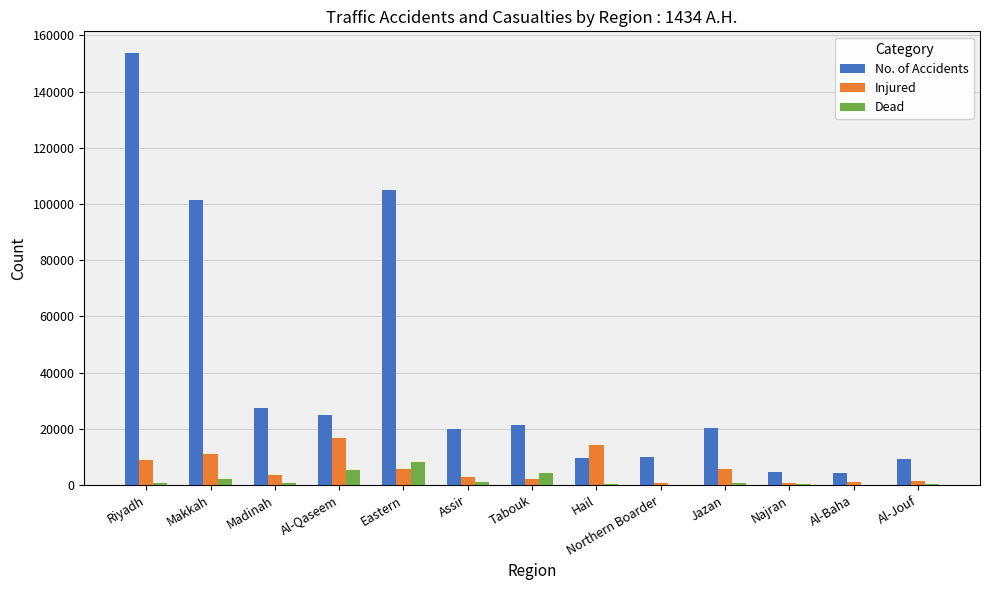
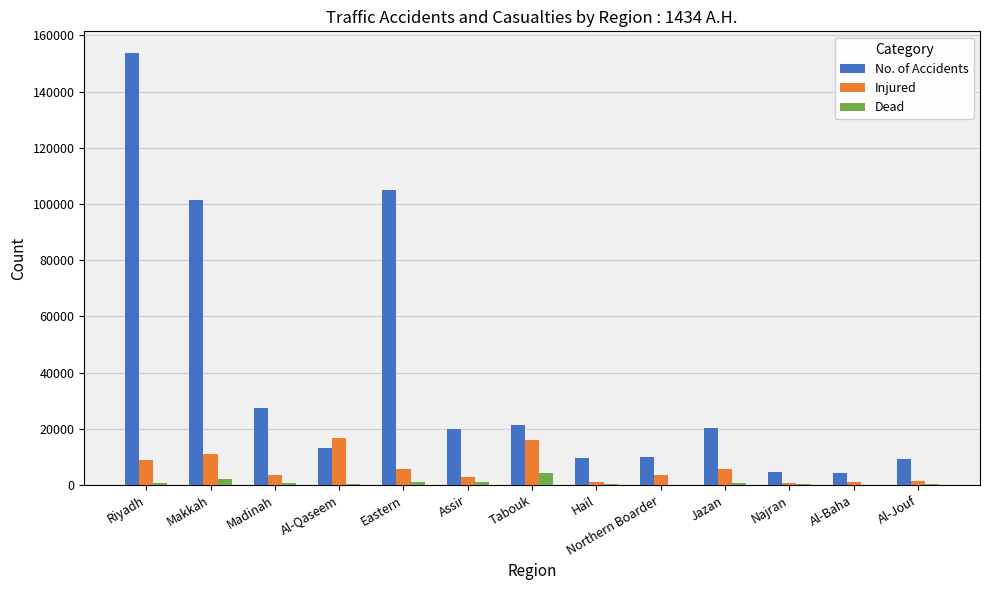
  {
    "No. of Accidents": {
      "Riyadh": 154000,
      "Makkah": 101000,
      "Madinah": 27000,
-     "Al-Qaseem": 25000,
+     "Al-Qaseem": 13000,
      "Eastern": 105000,
      "Assir": 20000,
      "Tabouk": 21000,
      "Hail": 10000,
      "Northern Boarder": 10000,
      "Jazan": 20000,
      "Najran": 5000,
      "Al-Baha": 4000,
      "Al-Jouf": 9000
    },
    "Injured": {
      "Riyadh": 9000,
      "Makkah": 11000,
      "Madinah": 4000,
      "Al-Qaseem": 17000,
      "Eastern": 6000,
      "Assir": 3000,
-     "Tabouk": 2000,
-     "Hail": 14000,
-     "Northern Boarder": 1000,
+     "Tabouk": 16000,
+     "Hail": 1000,
+     "Northern Boarder": 4000,
      "Jazan": 6000,
      "Al-Baha": 1000,
      "Al-Jouf": 1000
    },
    "Dead": {
      "Makkah": 2000,
-     "Al-Qaseem": 6000,
-     "Eastern": 8000,
+     "Al-Qaseem": 0,
+     "Eastern": 1000,
      "Assir": 1000,
      "Tabouk": 4000
    }
  }
